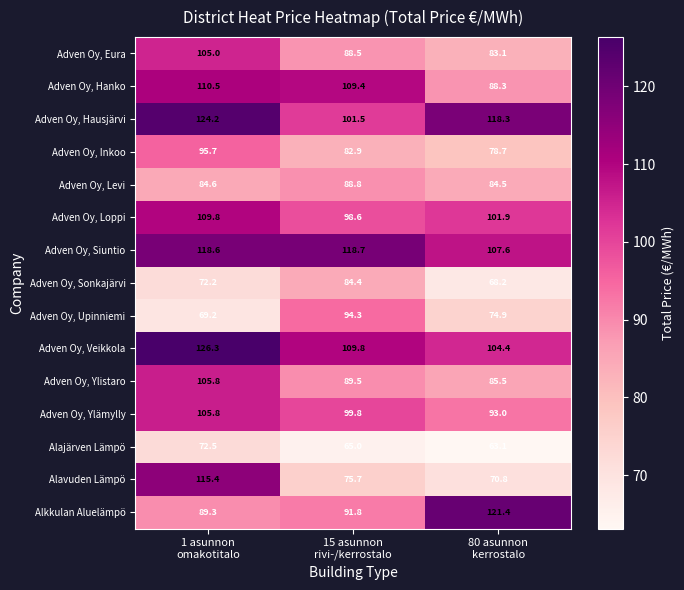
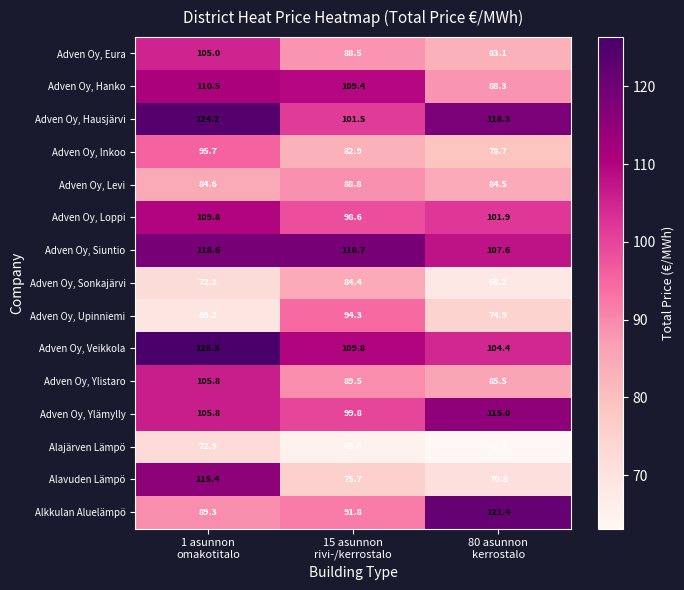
  {
    "Adven Oy, Eura": {
      "1 asunnon omakotitalo": 105.0,
      "15 asunnon rivi-/kerrostalo": 88.5,
      "80 asunnon kerrostalo": 83.1
    },
    "Adven Oy, Hanko": {
      "1 asunnon omakotitalo": 110.5,
      "15 asunnon rivi-/kerrostalo": 109.4,
      "80 asunnon kerrostalo": 88.3
    },
    "Adven Oy, Hausjärvi": {
      "1 asunnon omakotitalo": 124.2,
      "15 asunnon rivi-/kerrostalo": 101.5,
      "80 asunnon kerrostalo": 118.3
    },
    "Adven Oy, Inkoo": {
      "1 asunnon omakotitalo": 95.7,
      "15 asunnon rivi-/kerrostalo": 82.9,
      "80 asunnon kerrostalo": 78.7
    },
    "Adven Oy, Levi": {
      "1 asunnon omakotitalo": 84.6,
      "15 asunnon rivi-/kerrostalo": 88.8,
      "80 asunnon kerrostalo": 84.5
    },
    "Adven Oy, Loppi": {
      "1 asunnon omakotitalo": 109.8,
      "15 asunnon rivi-/kerrostalo": 98.6,
      "80 asunnon kerrostalo": 101.9
    },
    "Adven Oy, Siuntio": {
      "1 asunnon omakotitalo": 118.6,
      "15 asunnon rivi-/kerrostalo": 118.7,
      "80 asunnon kerrostalo": 107.6
    },
    "Adven Oy, Sonkajärvi": {
      "15 asunnon rivi-/kerrostalo": 84.4
    },
    "Adven Oy, Upinniemi": {
      "15 asunnon rivi-/kerrostalo": 94.3,
      "80 asunnon kerrostalo": 74.9
    },
    "Adven Oy, Veikkola": {
      "1 asunnon omakotitalo": 126.3,
      "15 asunnon rivi-/kerrostalo": 109.8,
      "80 asunnon kerrostalo": 104.4
    },
    "Adven Oy, Ylistaro": {
      "1 asunnon omakotitalo": 105.8,
      "15 asunnon rivi-/kerrostalo": 89.5,
      "80 asunnon kerrostalo": 85.5
    },
    "Adven Oy, Ylämylly": {
      "1 asunnon omakotitalo": 105.8,
      "15 asunnon rivi-/kerrostalo": 99.8,
-     "80 asunnon kerrostalo": 93.0
+     "80 asunnon kerrostalo": 115.0
    },
    "Alavuden Lämpö": {
      "1 asunnon omakotitalo": 115.4,
      "15 asunnon rivi-/kerrostalo": 75.7
    },
    "Alkkulan Aluelämpö": {
      "1 asunnon omakotitalo": 89.3,
      "15 asunnon rivi-/kerrostalo": 91.8,
      "80 asunnon kerrostalo": 121.4
    }
  }
